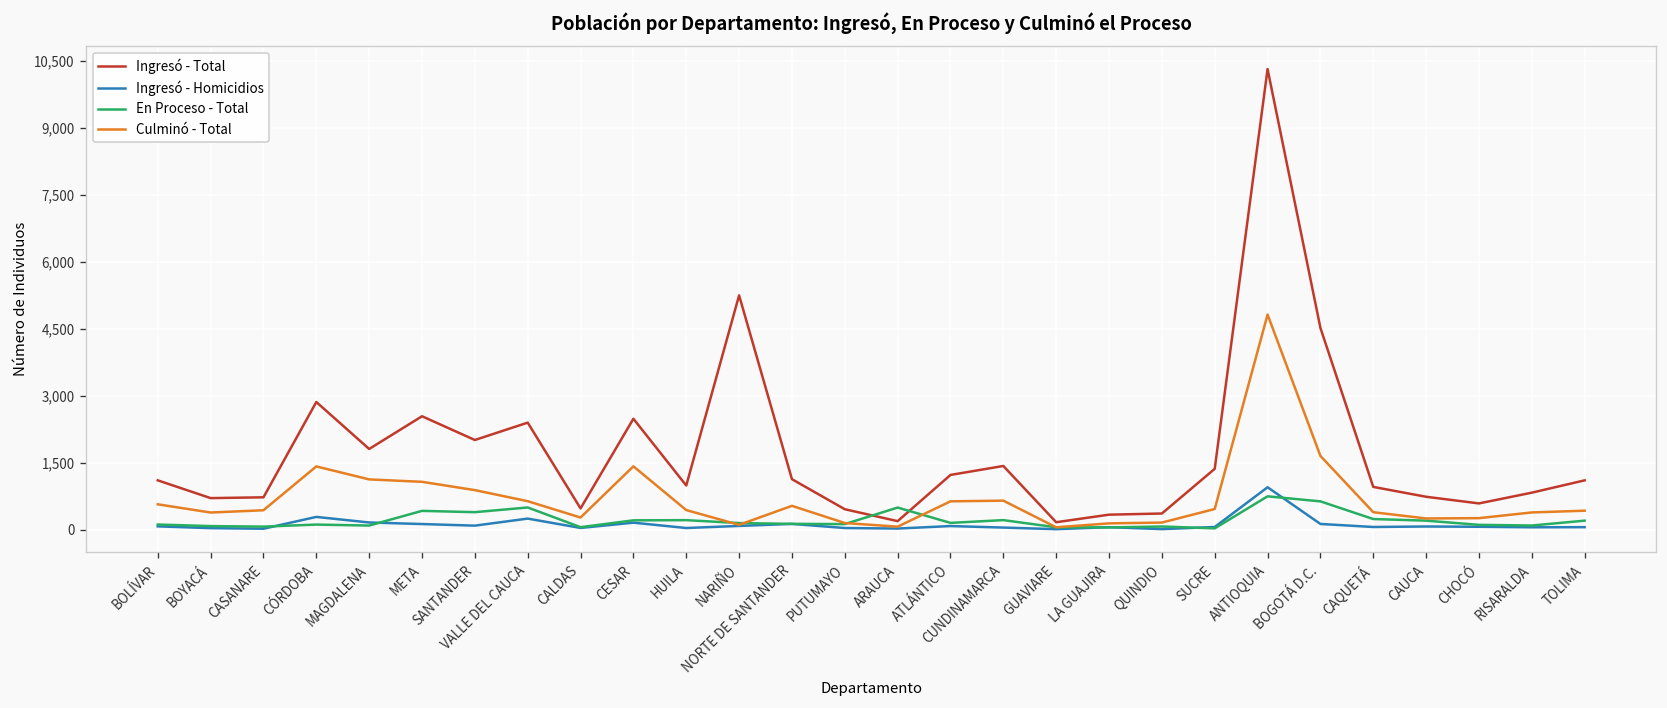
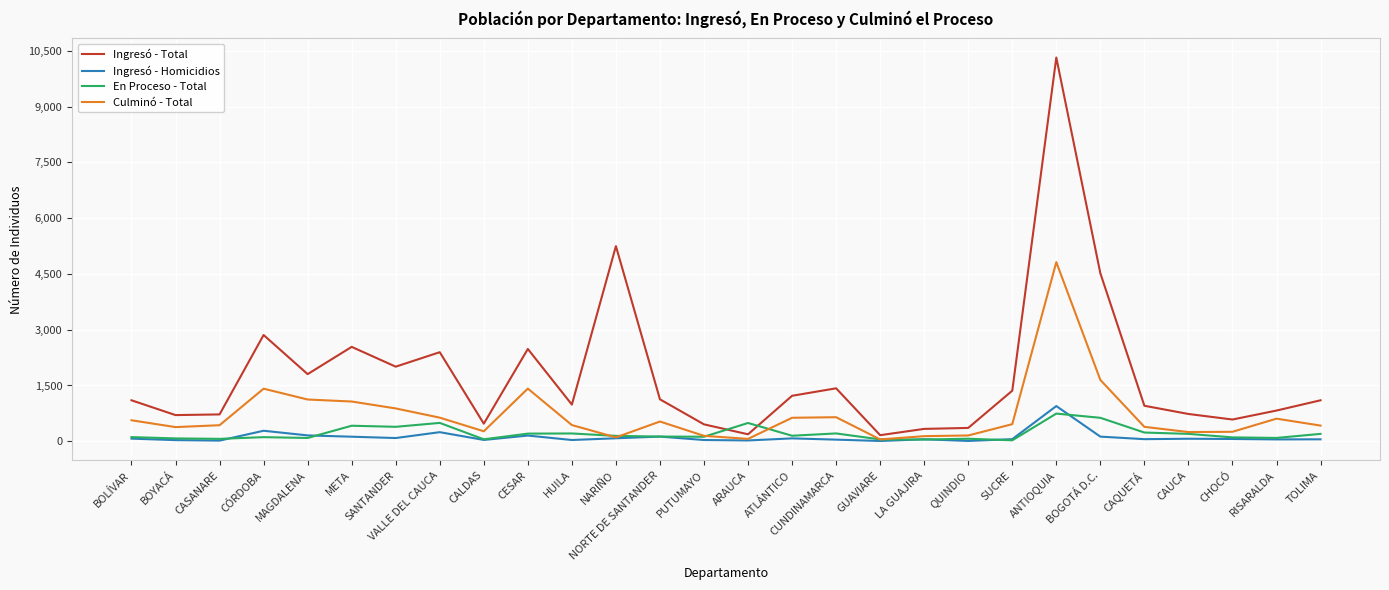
  {
    "Ingresó - Total": {
      "BOLÍVAR": "1,100",
      "BOYACÁ": "700",
      "CASANARE": "700",
      "CÓRDOBA": "2,900",
      "MAGDALENA": "1,800",
      "META": "2,500",
      "SANTANDER": "2,000",
      "VALLE DEL CAUCA": "2,400",
      "CALDAS": "500",
      "CESAR": "2,500",
      "HUILA": "1,000",
      "NARIÑO": "5,200",
      "NORTE DE SANTANDER": "1,100",
      "PUTUMAYO": "500",
      "ARAUCA": "200",
      "ATLÁNTICO": "1,200",
      "CUNDINAMARCA": "1,400",
      "GUAVIARE": "200",
      "LA GUAJIRA": "300",
      "QUINDIO": "400",
      "SUCRE": "1,400",
      "ANTIOQUIA": "10,300",
      "BOGOTÁ D.C.": "4,500",
      "CAQUETÁ": "1,000",
      "CAUCA": "700",
      "CHOCÓ": "600",
      "RISARALDA": "800",
      "TOLIMA": "1,100"
    },
    "Ingresó - Homicidios": {
      "CÓRDOBA": "300",
      "MAGDALENA": "200",
      "META": "100",
      "SANTANDER": "100",
      "VALLE DEL CAUCA": "200",
      "HUILA": "0",
      "PUTUMAYO": "0",
      "ATLÁNTICO": "100",
      "CUNDINAMARCA": "0",
      "ANTIOQUIA": "900",
      "BOGOTÁ D.C.": "100",
      "CAQUETÁ": "100",
      "CAUCA": "100",
      "TOLIMA": "100"
    },
    "En Proceso - Total": {
      "CÓRDOBA": "100",
      "MAGDALENA": "100",
      "META": "400",
      "SANTANDER": "400",
      "VALLE DEL CAUCA": "500",
      "HUILA": "200",
      "ARAUCA": "500",
      "ATLÁNTICO": "100",
      "CUNDINAMARCA": "200",
      "ANTIOQUIA": "700",
      "BOGOTÁ D.C.": "600",
      "CAQUETÁ": "200",
      "TOLIMA": "200"
    },
    "Culminó - Total": {
      "BOLÍVAR": "600",
      "BOYACÁ": "400",
      "CASANARE": "400",
      "CÓRDOBA": "1,400",
      "MAGDALENA": "1,100",
      "META": "1,100",
      "SANTANDER": "900",
      "VALLE DEL CAUCA": "600",
      "CALDAS": "300",
      "CESAR": "1,400",
      "HUILA": "400",
      "NORTE DE SANTANDER": "500",
      "ATLÁNTICO": "600",
      "CUNDINAMARCA": "600",
      "LA GUAJIRA": "100",
      "QUINDIO": "200",
      "SUCRE": "500",
      "ANTIOQUIA": "4,800",
      "BOGOTÁ D.C.": "1,600",
      "CAQUETÁ": "400",
      "CHOCÓ": "300",
-     "RISARALDA": "400",
+     "RISARALDA": "600",
      "TOLIMA": "400"
    }
  }
